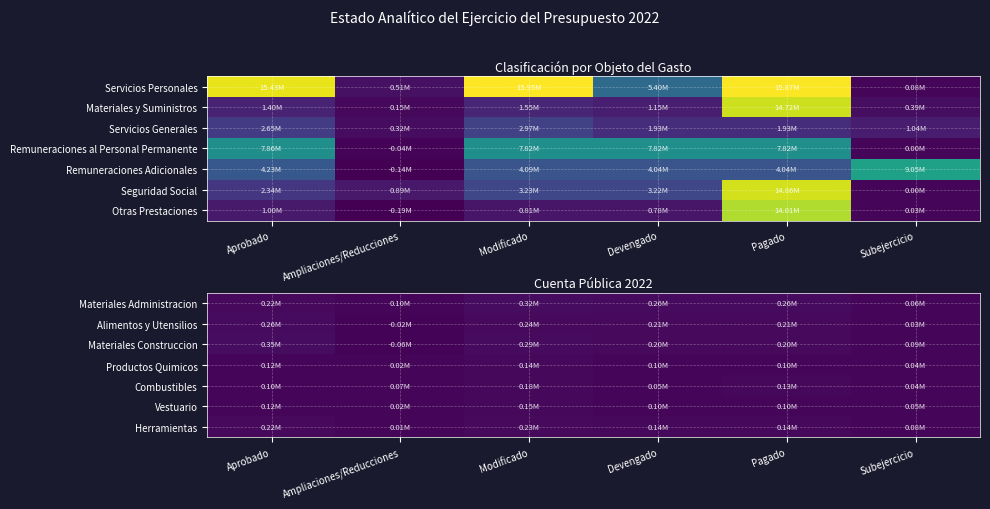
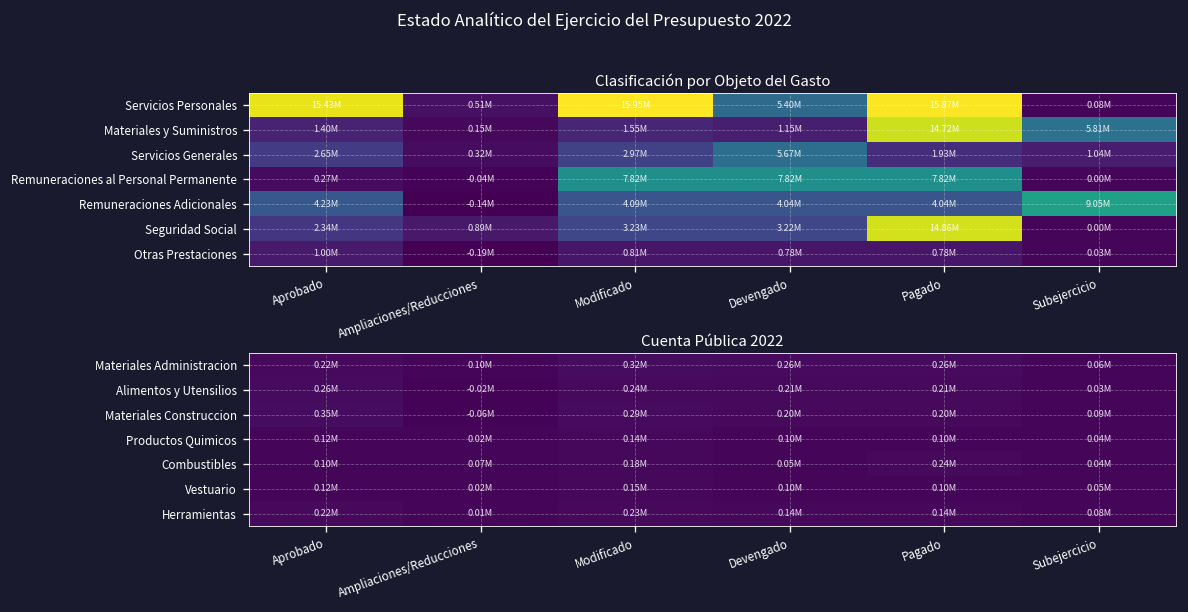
  {
    "Clasificación por Objeto del Gasto": {
      "Servicios Personales": {
        "Aprobado": "15.43M",
        "Ampliaciones/Reducciones": "0.51M",
        "Modificado": "15.95M",
        "Devengado": "5.40M",
        "Pagado": "15.87M",
        "Subejercicio": "0.08M"
      },
      "Materiales y Suministros": {
        "Aprobado": "1.40M",
        "Ampliaciones/Reducciones": "0.15M",
        "Modificado": "1.55M",
        "Devengado": "1.15M",
        "Pagado": "14.72M",
-       "Subejercicio": "0.39M"
+       "Subejercicio": "5.81M"
      },
      "Servicios Generales": {
        "Aprobado": "2.65M",
        "Ampliaciones/Reducciones": "0.32M",
        "Modificado": "2.97M",
-       "Devengado": "1.93M",
+       "Devengado": "5.67M",
        "Pagado": "1.93M",
        "Subejercicio": "1.04M"
      },
      "Remuneraciones al Personal Permanente": {
-       "Aprobado": "7.86M",
+       "Aprobado": "0.27M",
        "Ampliaciones/Reducciones": "-0.04M",
        "Modificado": "7.82M",
        "Devengado": "7.82M",
        "Pagado": "7.82M",
        "Subejercicio": "0.00M"
      },
      "Remuneraciones Adicionales": {
        "Aprobado": "4.23M",
        "Ampliaciones/Reducciones": "-0.14M",
        "Modificado": "4.09M",
        "Devengado": "4.04M",
        "Pagado": "4.04M",
        "Subejercicio": "9.05M"
      },
      "Seguridad Social": {
        "Aprobado": "2.34M",
        "Ampliaciones/Reducciones": "0.89M",
        "Modificado": "3.23M",
        "Devengado": "3.22M",
        "Pagado": "14.86M",
        "Subejercicio": "0.00M"
      },
      "Otras Prestaciones": {
        "Aprobado": "1.00M",
        "Ampliaciones/Reducciones": "-0.19M",
        "Modificado": "0.81M",
        "Devengado": "0.78M",
-       "Pagado": "14.01M",
+       "Pagado": "0.78M",
        "Subejercicio": "0.03M"
      }
    },
    "Cuenta Pública 2022": {
      "Materiales Administracion": {
        "Aprobado": "0.22M",
        "Ampliaciones/Reducciones": "0.10M",
        "Modificado": "0.32M",
        "Devengado": "0.26M",
        "Pagado": "0.26M",
        "Subejercicio": "0.06M"
      },
      "Alimentos y Utensilios": {
        "Aprobado": "0.26M",
        "Ampliaciones/Reducciones": "-0.02M",
        "Modificado": "0.24M",
        "Devengado": "0.21M",
        "Pagado": "0.21M",
        "Subejercicio": "0.03M"
      },
      "Materiales Construccion": {
        "Aprobado": "0.35M",
        "Ampliaciones/Reducciones": "-0.06M",
        "Modificado": "0.29M",
        "Devengado": "0.20M",
        "Pagado": "0.20M",
        "Subejercicio": "0.09M"
      },
      "Productos Quimicos": {
        "Aprobado": "0.12M",
        "Ampliaciones/Reducciones": "0.02M",
        "Modificado": "0.14M",
        "Devengado": "0.10M",
        "Pagado": "0.10M",
        "Subejercicio": "0.04M"
      },
      "Combustibles": {
        "Aprobado": "0.10M",
        "Ampliaciones/Reducciones": "0.07M",
        "Modificado": "0.18M",
        "Devengado": "0.05M",
-       "Pagado": "0.13M",
+       "Pagado": "0.24M",
        "Subejercicio": "0.04M"
      },
      "Vestuario": {
        "Aprobado": "0.12M",
        "Ampliaciones/Reducciones": "0.02M",
        "Modificado": "0.15M",
        "Devengado": "0.10M",
        "Pagado": "0.10M",
        "Subejercicio": "0.05M"
      },
      "Herramientas": {
        "Aprobado": "0.22M",
        "Ampliaciones/Reducciones": "0.01M",
        "Modificado": "0.23M",
        "Devengado": "0.14M",
        "Pagado": "0.14M",
        "Subejercicio": "0.08M"
      }
    }
  }
